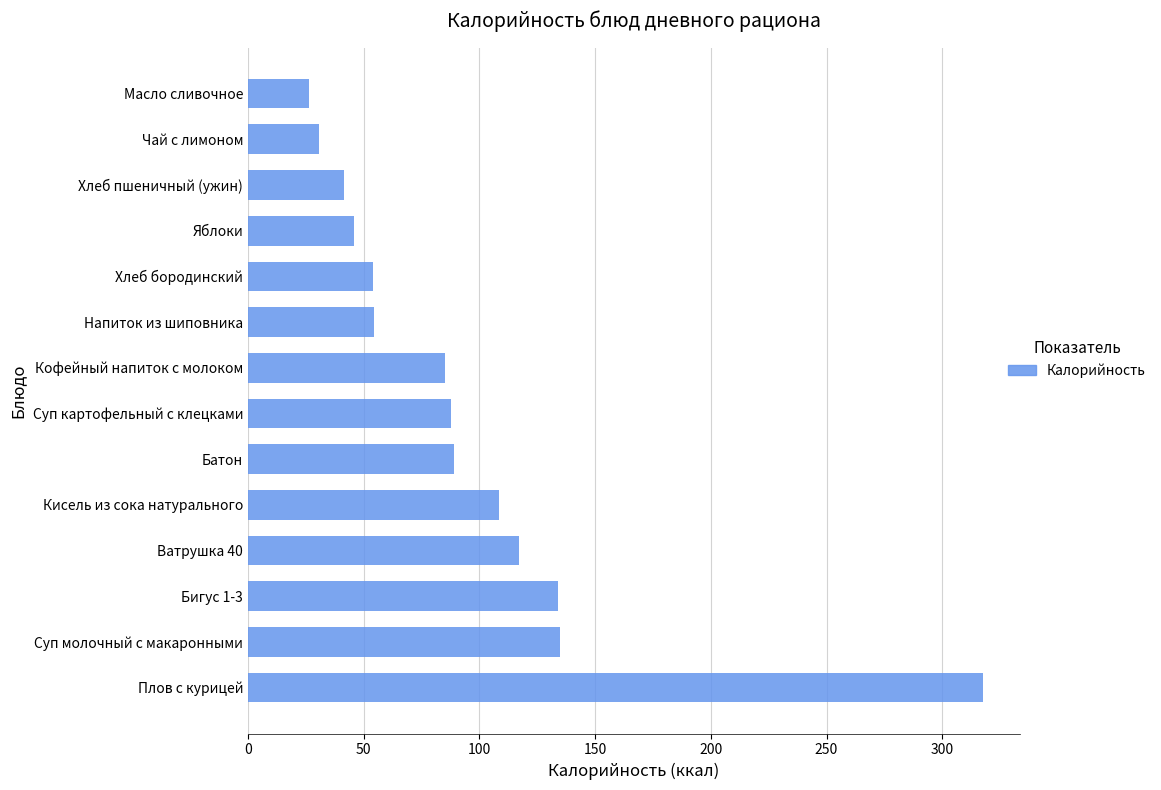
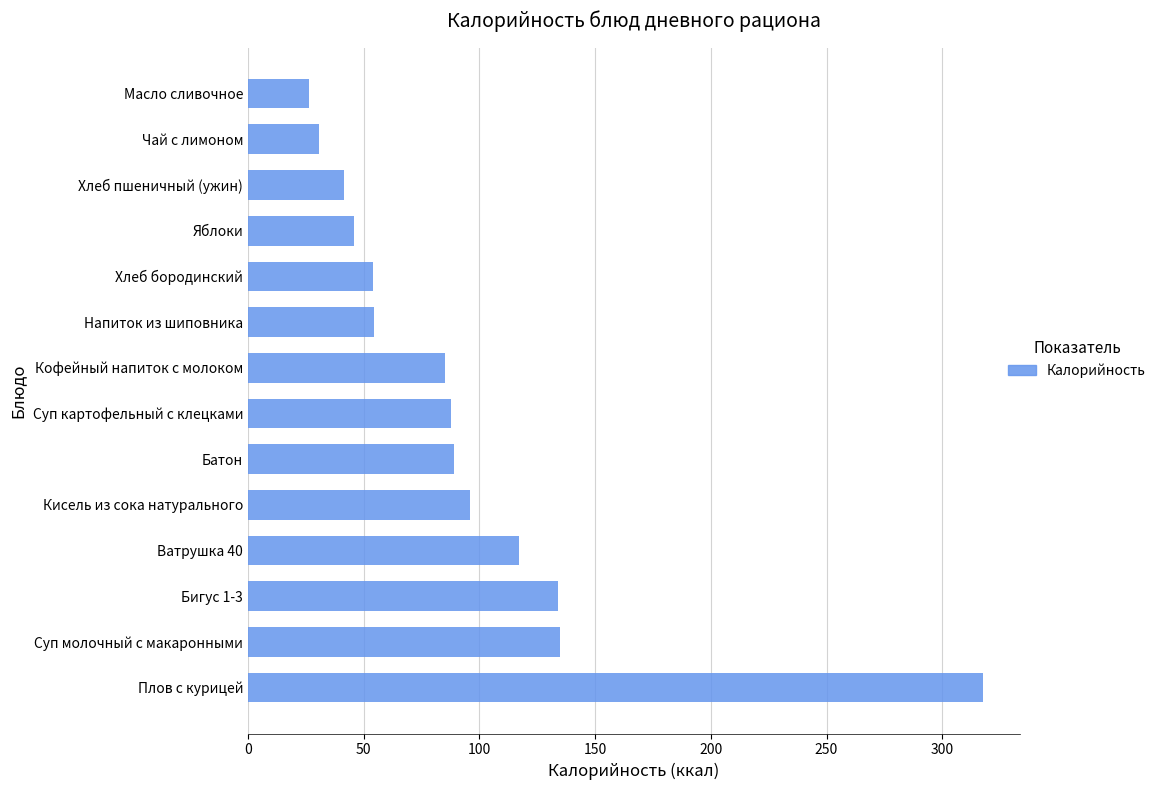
  {
    "Масло сливочное": 26,
    "Чай с лимоном": 31,
    "Хлеб пшеничный (ужин)": 41,
    "Яблоки": 46,
    "Хлеб бородинский": 54,
    "Напиток из шиповника": 55,
    "Кофейный напиток с молоком": 85,
    "Суп картофельный с клецками": 88,
    "Батон": 89,
-   "Кисель из сока натурального": 109,
+   "Кисель из сока натурального": 96,
    "Ватрушка 40": 117,
    "Бигус 1-3": 134,
    "Суп молочный с макаронными": 135,
    "Плов с курицей": 318
  }
